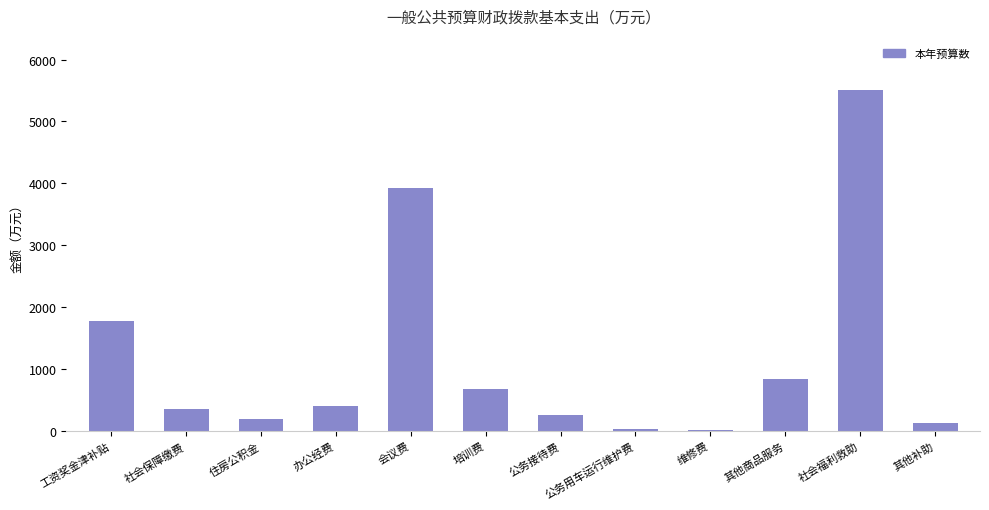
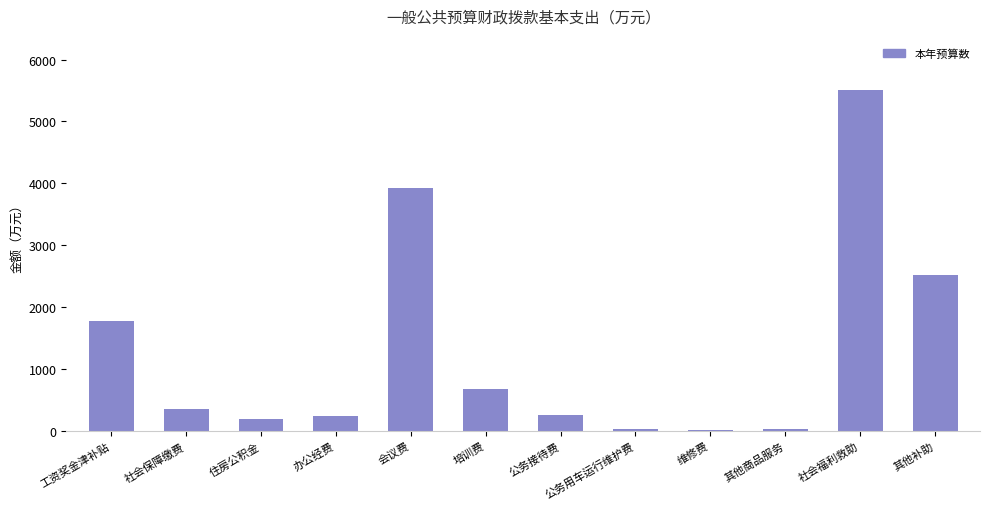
  {
    "工资奖金津补贴": 1800,
    "社会保障缴费": 300,
    "住房公积金": 200,
-   "办公经费": 400,
+   "办公经费": 200,
    "会议费": 3900,
    "培训费": 700,
    "公务接待费": 300,
-   "其他商品服务": 800,
+   "其他商品服务": 0,
    "社会福利救助": 5500,
-   "其他补助": 100
+   "其他补助": 2500
  }
